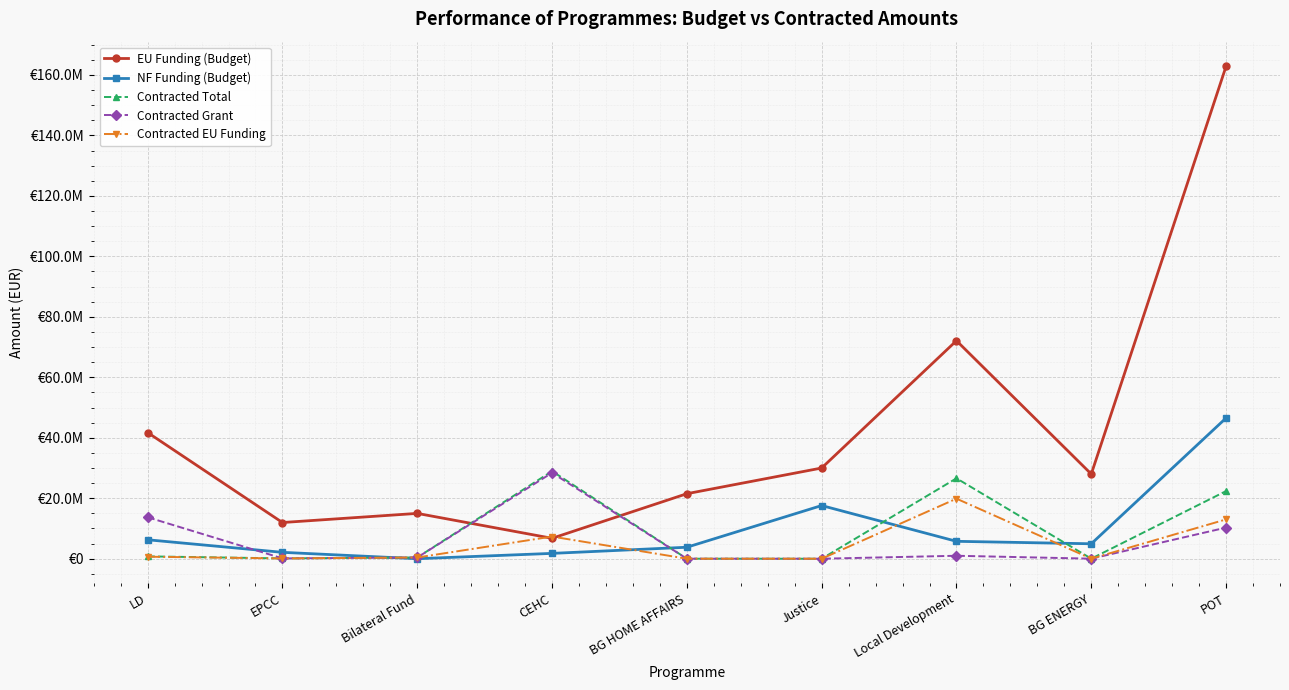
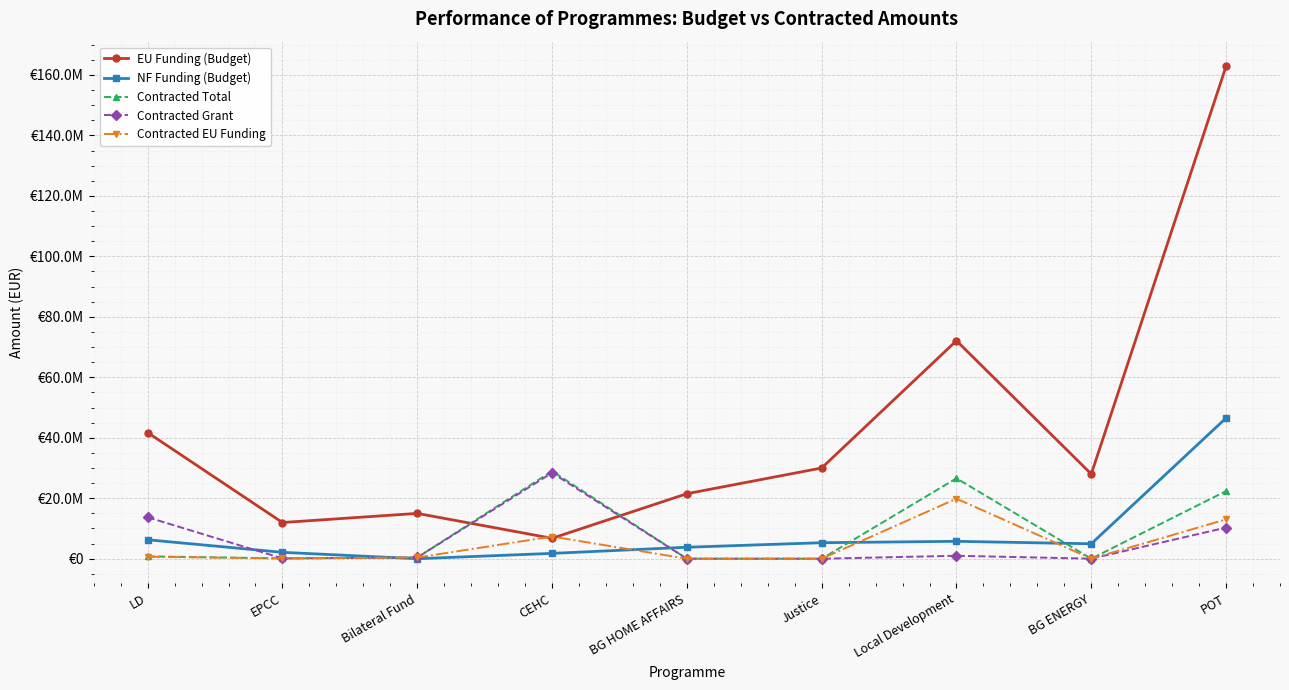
  {
    "EU Funding (Budget)": {
      "LD": "€42000000",
      "EPCC": "€12000000",
      "Bilateral Fund": "€15000000",
      "BG HOME AFFAIRS": "€21000000",
      "Justice": "€30000000",
      "Local Development": "€72000000",
      "BG ENERGY": "€28000000",
      "POT": "€163000000"
    },
    "NF Funding (Budget)": {
      "LD": "€6000000",
      "EPCC": "€2000000",
      "CEHC": "€2000000",
      "BG HOME AFFAIRS": "€4000000",
-     "Justice": "€18000000",
+     "Justice": "€5000000",
      "Local Development": "€6000000",
      "BG ENERGY": "€5000000",
      "POT": "€47000000"
    },
    "Contracted Total": {
      "Local Development": "€27000000",
      "POT": "€22000000"
    },
    "Contracted Grant": {
      "LD": "€14000000",
      "Local Development": "€1000000",
      "POT": "€10000000"
    },
    "Contracted EU Funding": {
      "Local Development": "€20000000",
      "POT": "€13000000"
    }
  }
